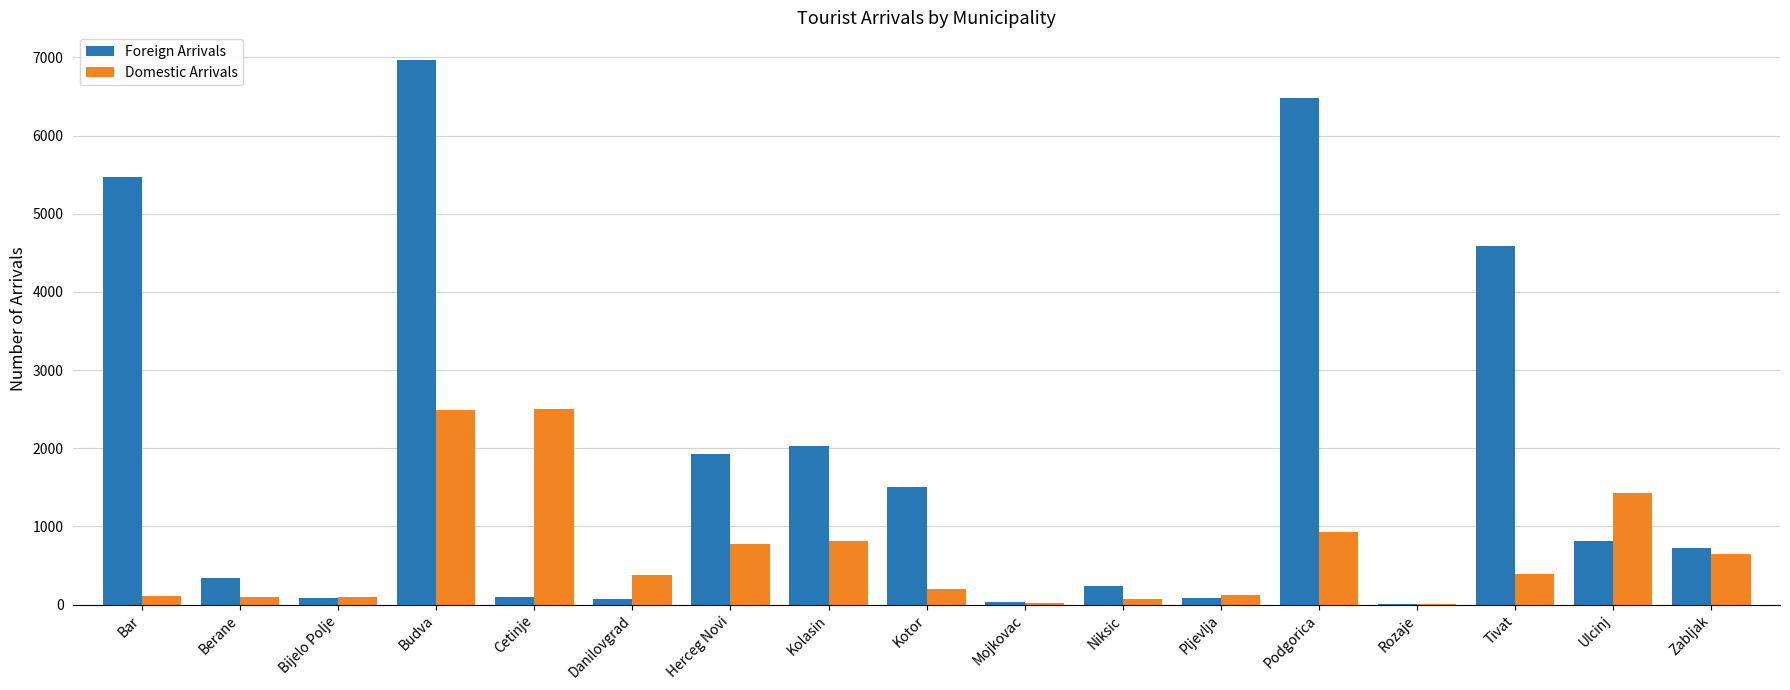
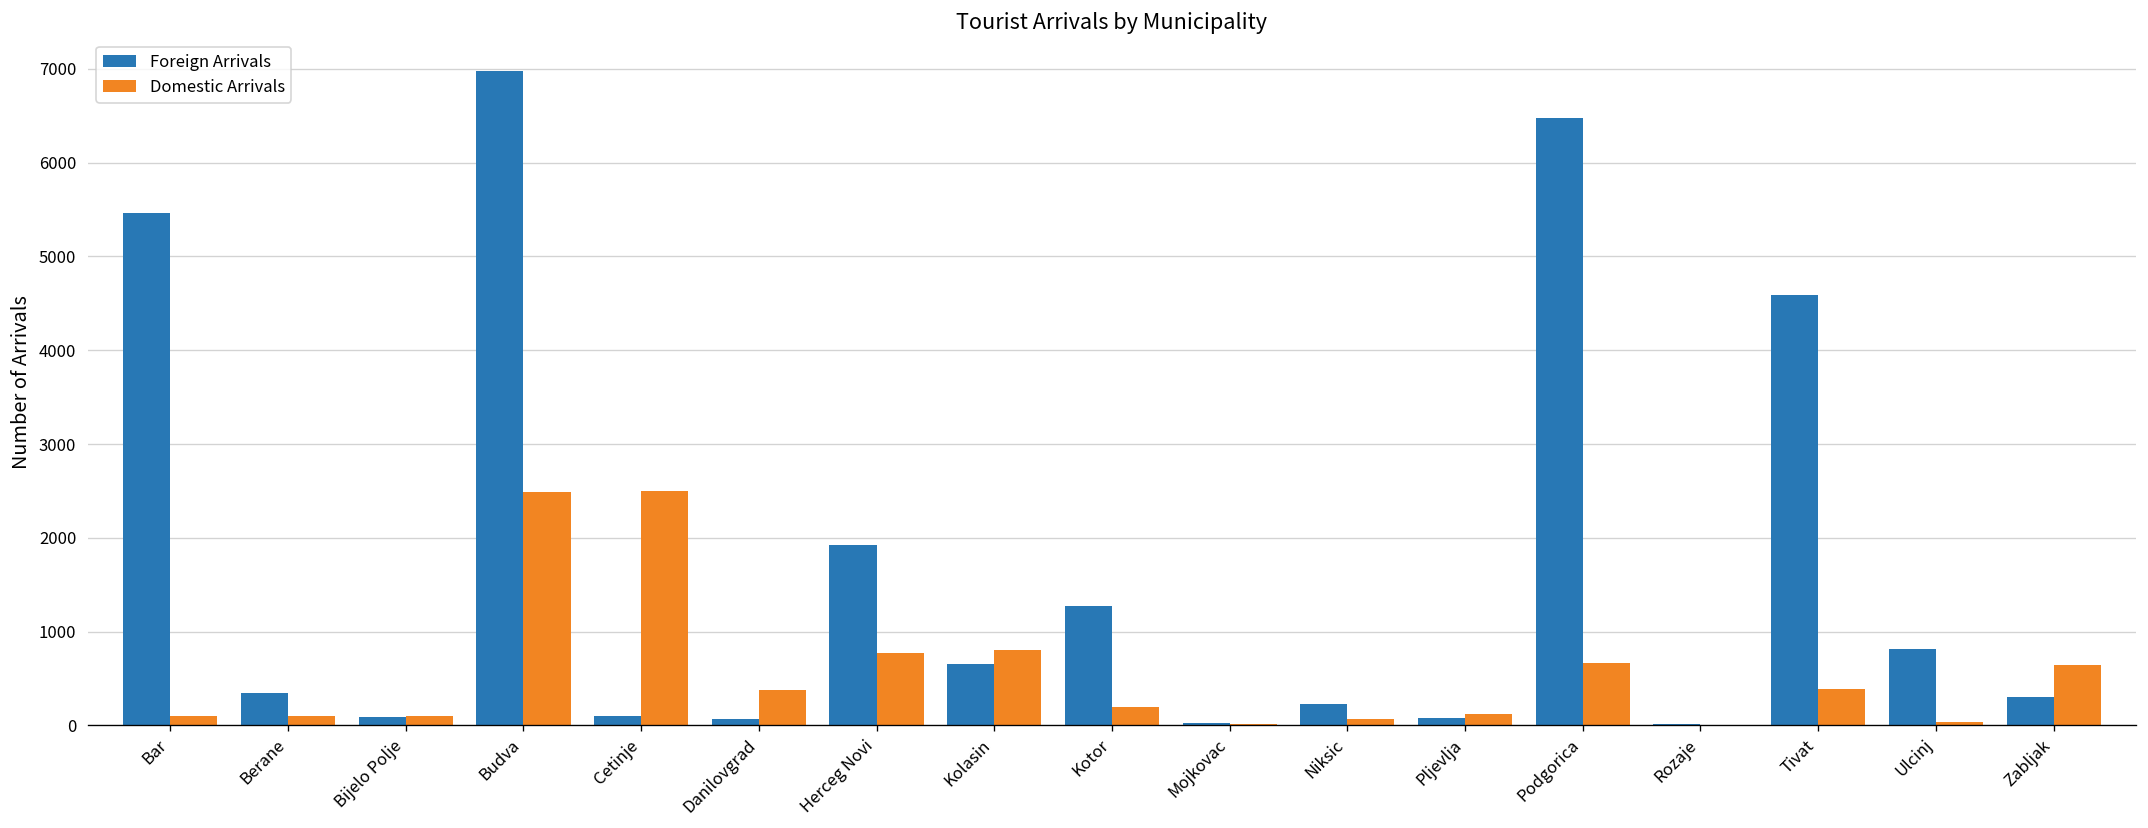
  {
    "Foreign Arrivals": {
      "Bar": 5500,
      "Berane": 300,
      "Bijelo Polje": 100,
      "Budva": 7000,
      "Cetinje": 100,
      "Danilovgrad": 100,
      "Herceg Novi": 1900,
-     "Kolasin": 2000,
-     "Kotor": 1500,
+     "Kolasin": 700,
+     "Kotor": 1300,
      "Niksic": 200,
      "Pljevlja": 100,
      "Podgorica": 6500,
      "Tivat": 4600,
      "Ulcinj": 800,
-     "Zabljak": 700
+     "Zabljak": 300
    },
    "Domestic Arrivals": {
      "Bar": 100,
      "Berane": 100,
      "Bijelo Polje": 100,
      "Budva": 2500,
      "Cetinje": 2500,
      "Danilovgrad": 400,
      "Herceg Novi": 800,
      "Kolasin": 800,
      "Kotor": 200,
      "Niksic": 100,
      "Pljevlja": 100,
-     "Podgorica": 900,
+     "Podgorica": 700,
      "Tivat": 400,
-     "Ulcinj": 1400,
+     "Ulcinj": 0,
      "Zabljak": 600
    }
  }
